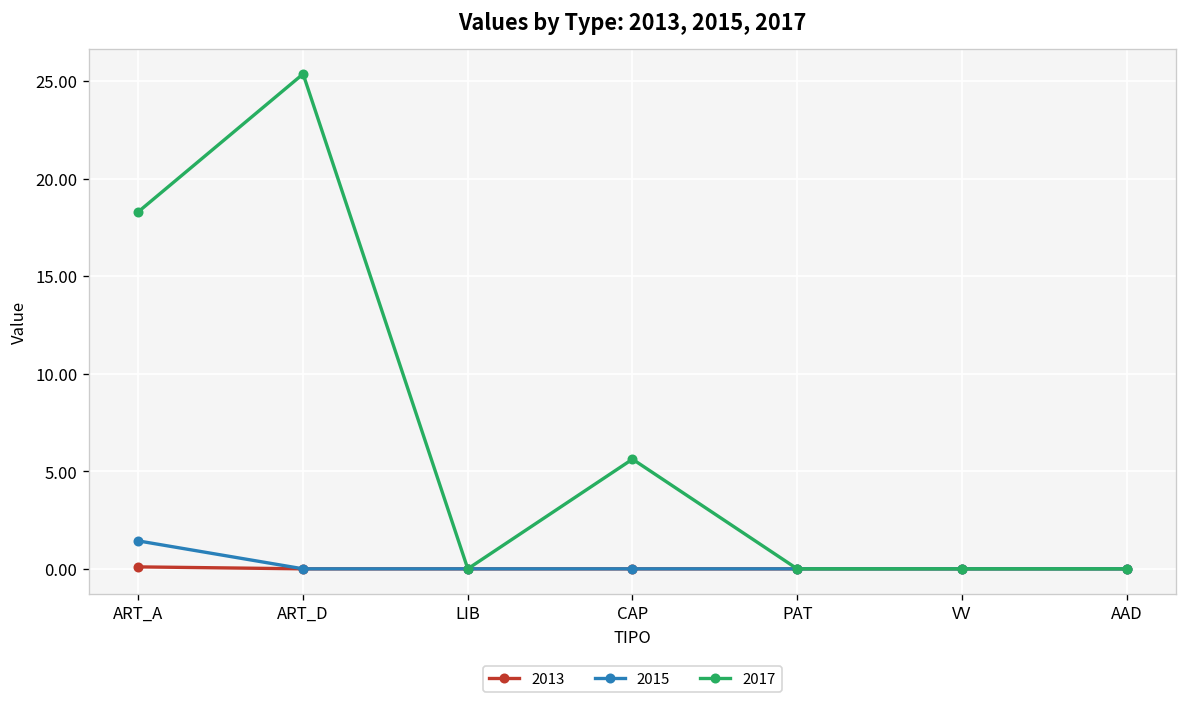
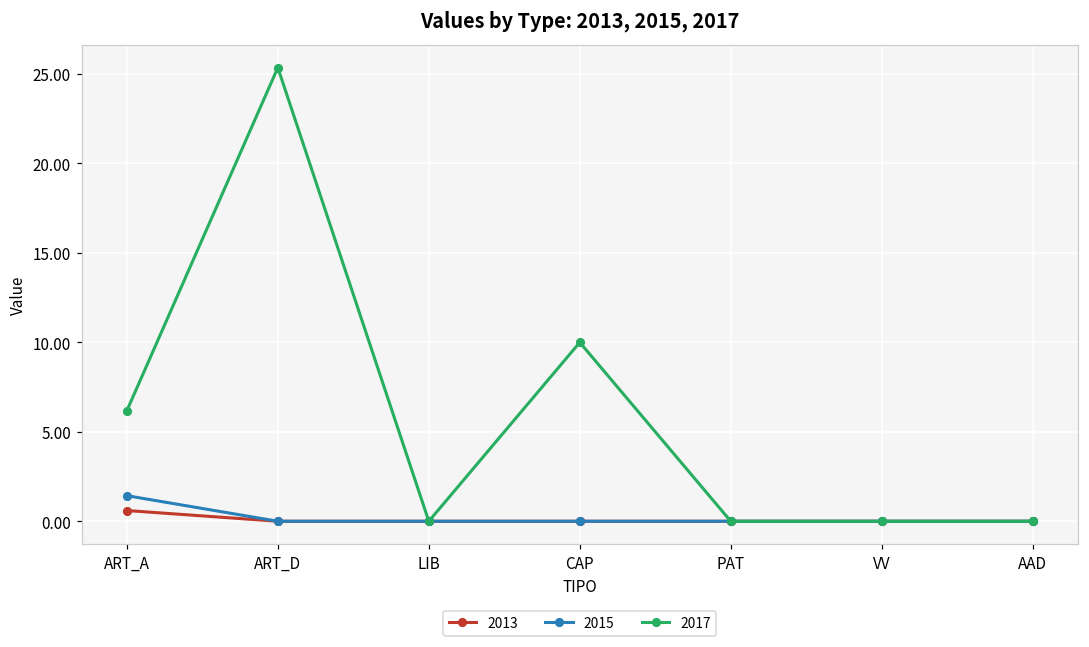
  {
    "2013": {
-     "ART_A": 0.1
+     "ART_A": 0.6
    },
    "2015": {
      "ART_A": 1.4
    },
    "2017": {
-     "ART_A": 18.3,
+     "ART_A": 6.2,
      "ART_D": 25.4,
-     "CAP": 5.6
+     "CAP": 10.0
    }
  }
